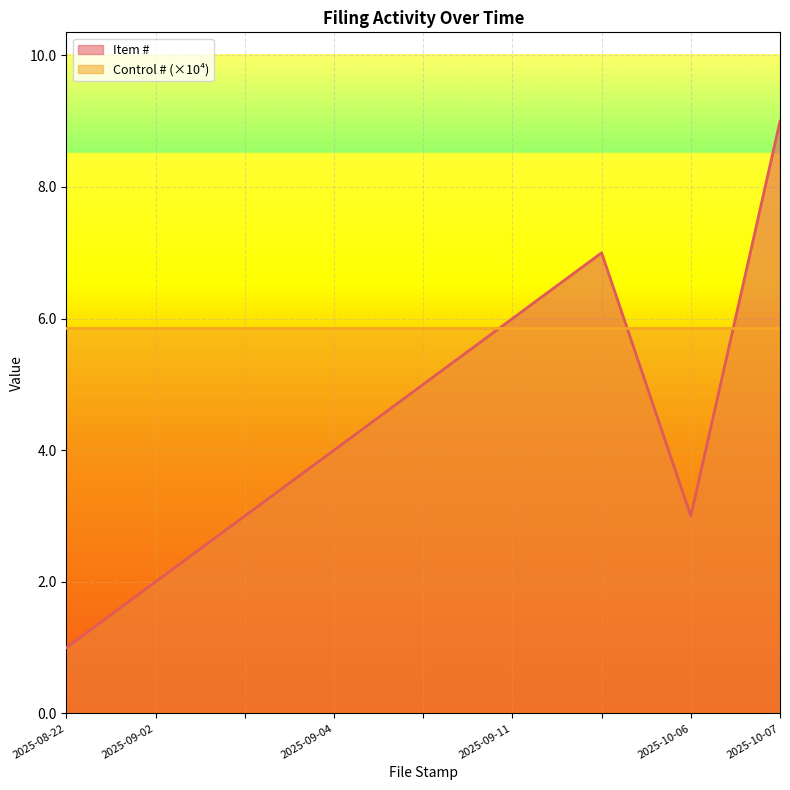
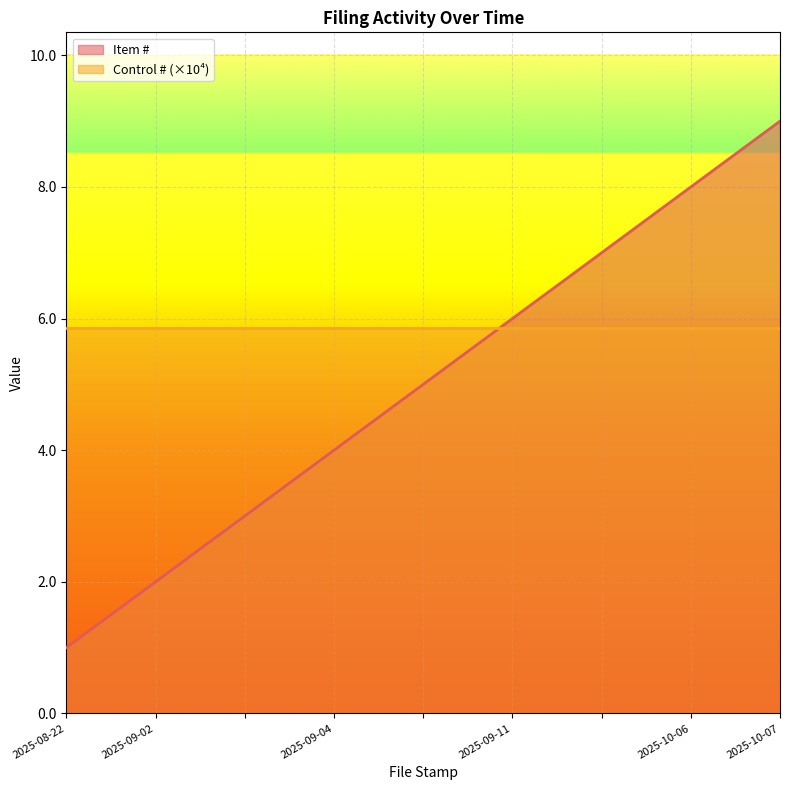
  {
    "Item #": {
      "2025-08-22": 1,
-     "2025-10-06": 3,
+     "2025-10-06": 8,
      "2025-10-07": 9
    },
    "Control # (×10⁴)": {
      "2025-08-22": 5.9,
      "2025-10-06": 5.9,
      "2025-10-07": 5.9
    }
  }
